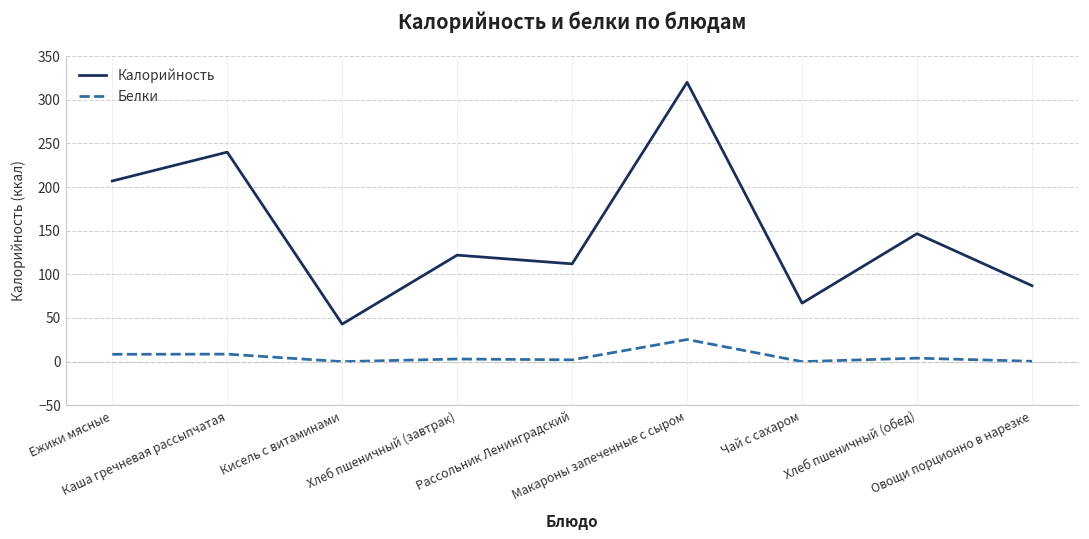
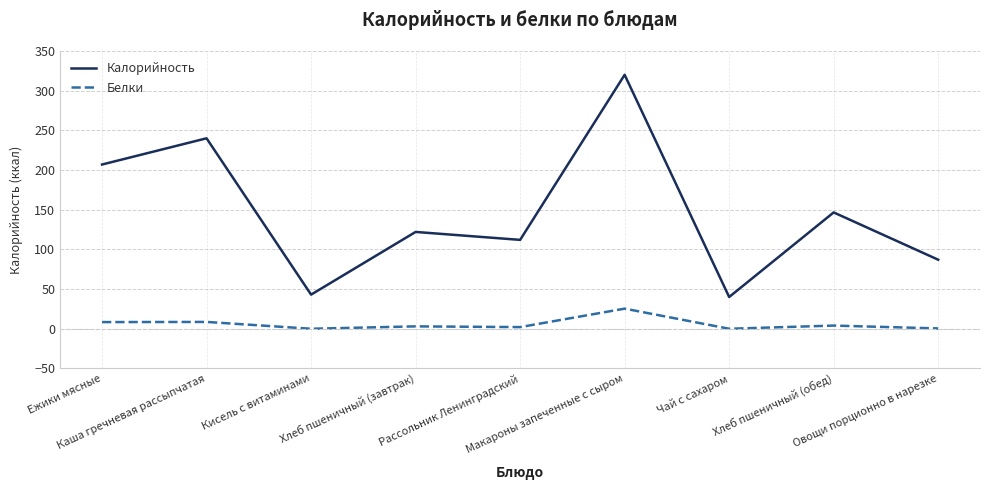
  {
    "Калорийность": {
      "Ежики мясные": 210,
      "Каша гречневая рассыпчатая": 240,
      "Кисель с витаминами": 40,
      "Хлеб пшеничный (завтрак)": 120,
      "Рассольник Ленинградский": 110,
      "Макароны запеченные с сыром": 320,
-     "Чай с сахаром": 70,
+     "Чай с сахаром": 40,
      "Хлеб пшеничный (обед)": 150,
      "Овощи порционно в нарезке": 90
    },
    "Белки": {
      "Ежики мясные": 10,
      "Каша гречневая рассыпчатая": 10,
      "Кисель с витаминами": 0,
      "Хлеб пшеничный (завтрак)": 0,
      "Рассольник Ленинградский": 0,
      "Макароны запеченные с сыром": 30,
      "Чай с сахаром": 0,
      "Хлеб пшеничный (обед)": 0,
      "Овощи порционно в нарезке": 0
    }
  }
